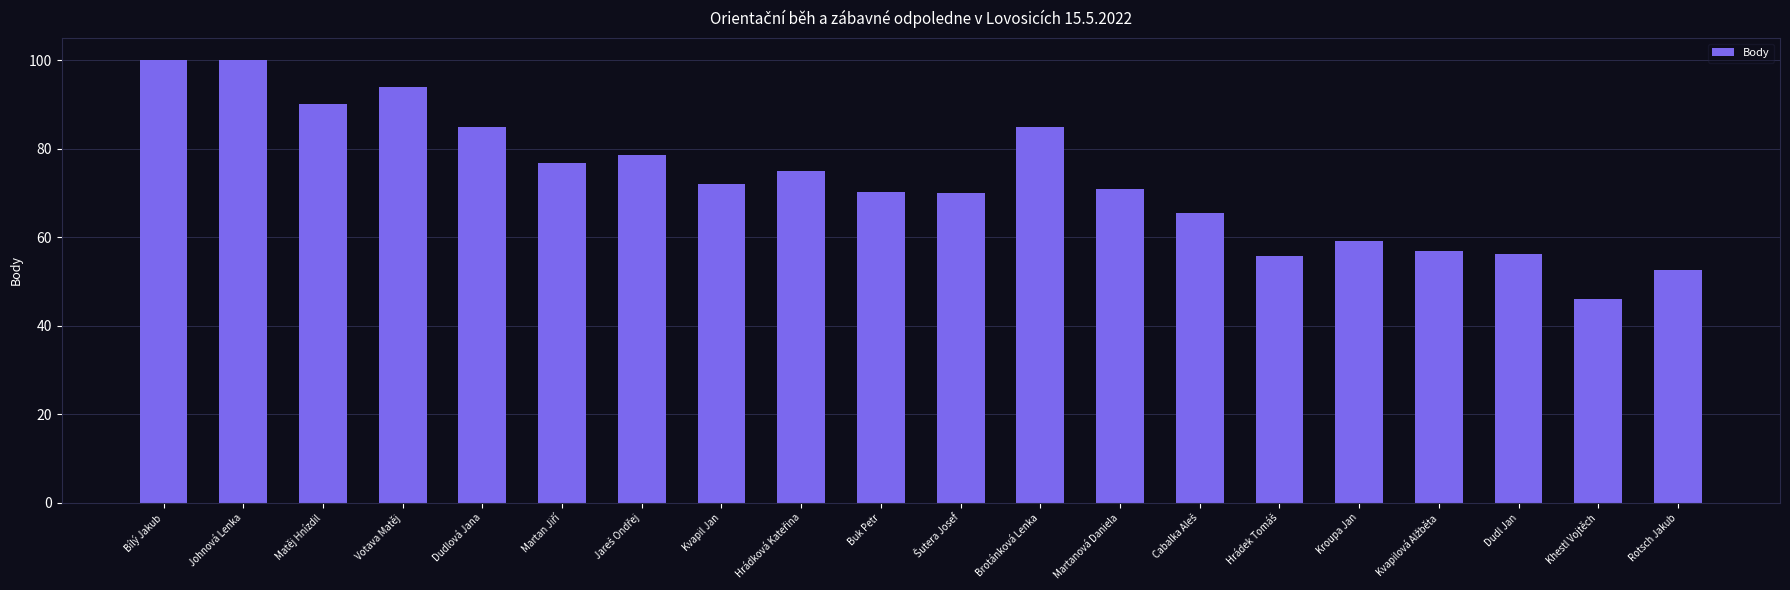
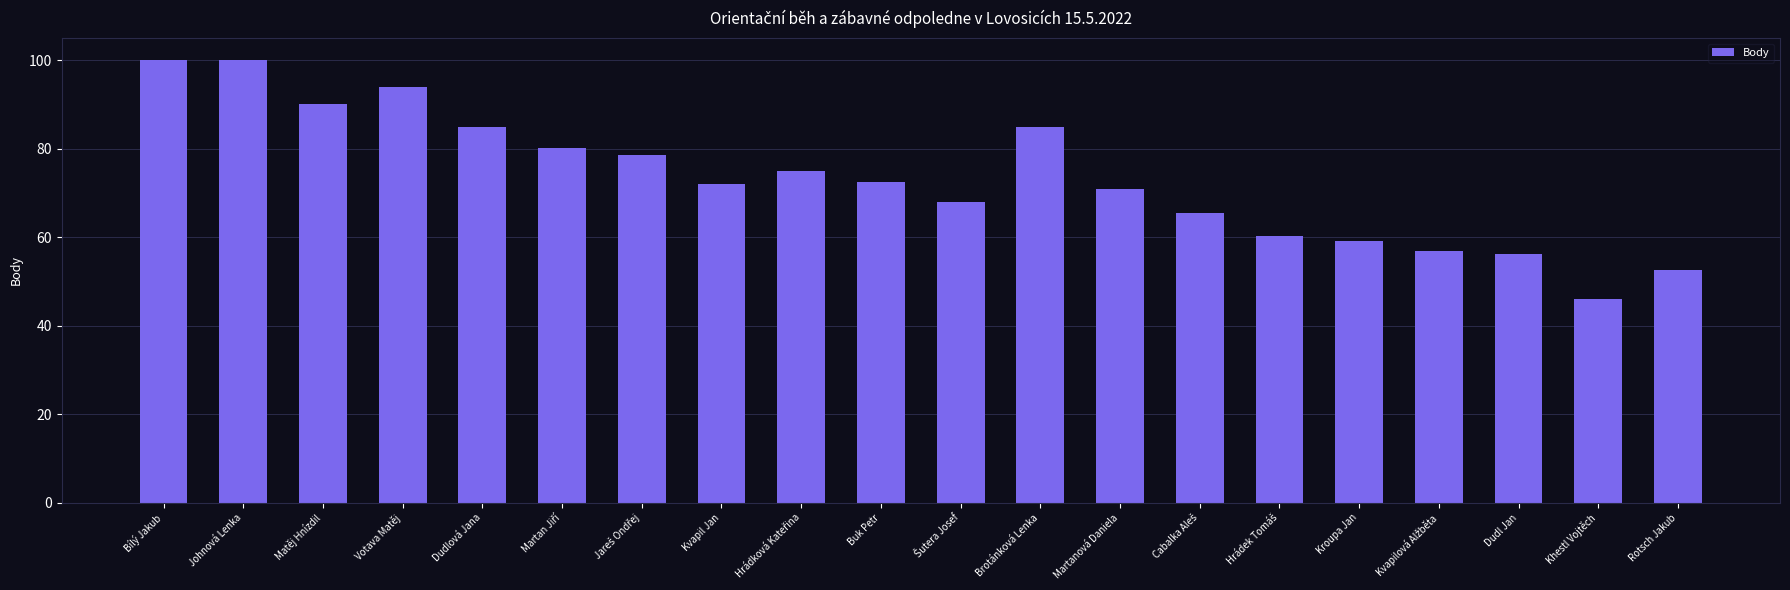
  {
    "Bílý Jakub": 100,
    "Johnová Lenka": 100,
    "Matěj Hnízdil": 90,
    "Votava Matěj": 94,
    "Dudlová Jana": 85,
-   "Martan Jiří": 77,
+   "Martan Jiří": 80,
    "Jareš Ondřej": 79,
    "Kvapil Jan": 72,
    "Hrádková Kateřina": 75,
-   "Buk Petr": 70,
-   "Šutera Josef": 70,
+   "Buk Petr": 72,
+   "Šutera Josef": 68,
    "Brotánková Lenka": 85,
    "Martanová Daniela": 71,
    "Cabalka Aleš": 66,
-   "Hrádek Tomáš": 56,
+   "Hrádek Tomáš": 60,
    "Kroupa Jan": 59,
    "Kvapilová Alžběta": 57,
    "Dudl Jan": 56,
    "Khestl Vojtěch": 46,
    "Rotsch Jakub": 53
  }
